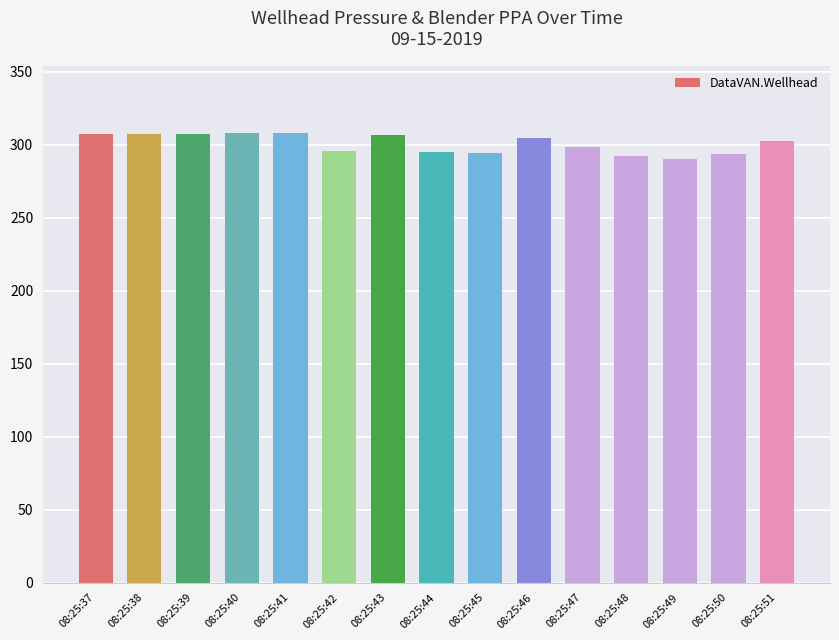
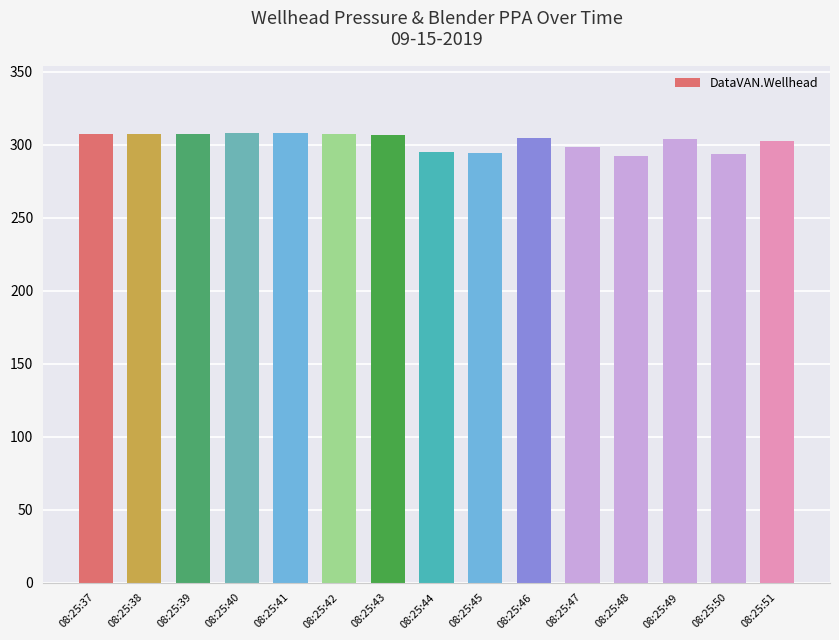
  {
    "08:25:37": 308,
    "08:25:38": 307,
    "08:25:39": 307,
    "08:25:40": 308,
    "08:25:41": 308,
-   "08:25:42": 296,
+   "08:25:42": 307,
    "08:25:43": 306,
    "08:25:44": 295,
    "08:25:45": 294,
    "08:25:46": 305,
    "08:25:47": 298,
    "08:25:48": 292,
-   "08:25:49": 290,
+   "08:25:49": 304,
    "08:25:50": 293,
    "08:25:51": 303
  }
